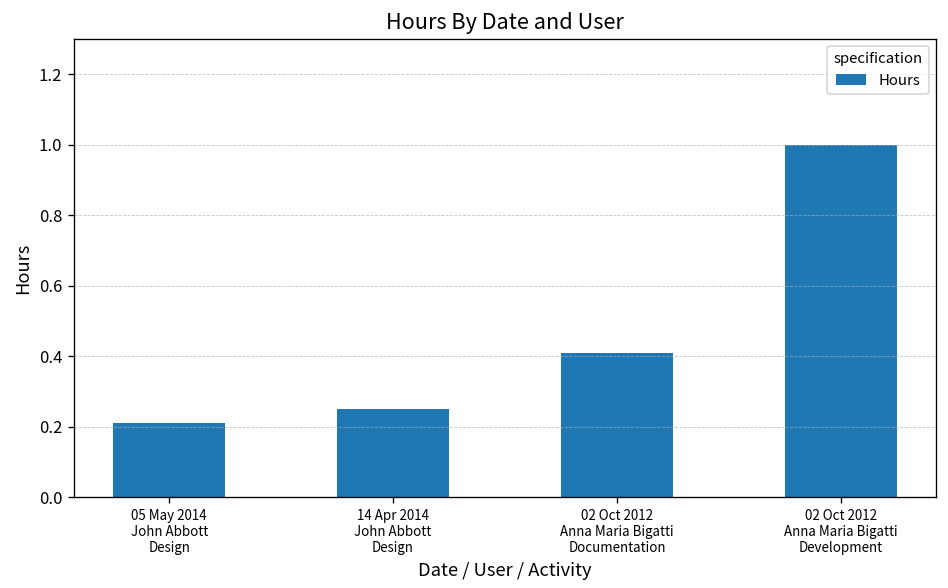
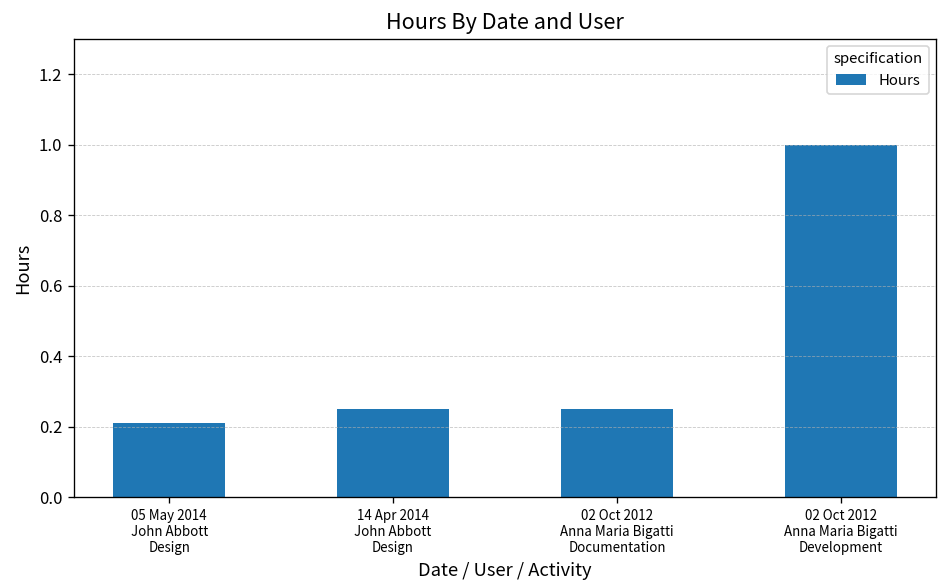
  {
    "05 May 2014 John Abbott Design": 0.21,
    "14 Apr 2014 John Abbott Design": 0.25,
-   "02 Oct 2012 Anna Maria Bigatti Documentation": 0.41,
+   "02 Oct 2012 Anna Maria Bigatti Documentation": 0.25,
    "02 Oct 2012 Anna Maria Bigatti Development": 1.00
  }
